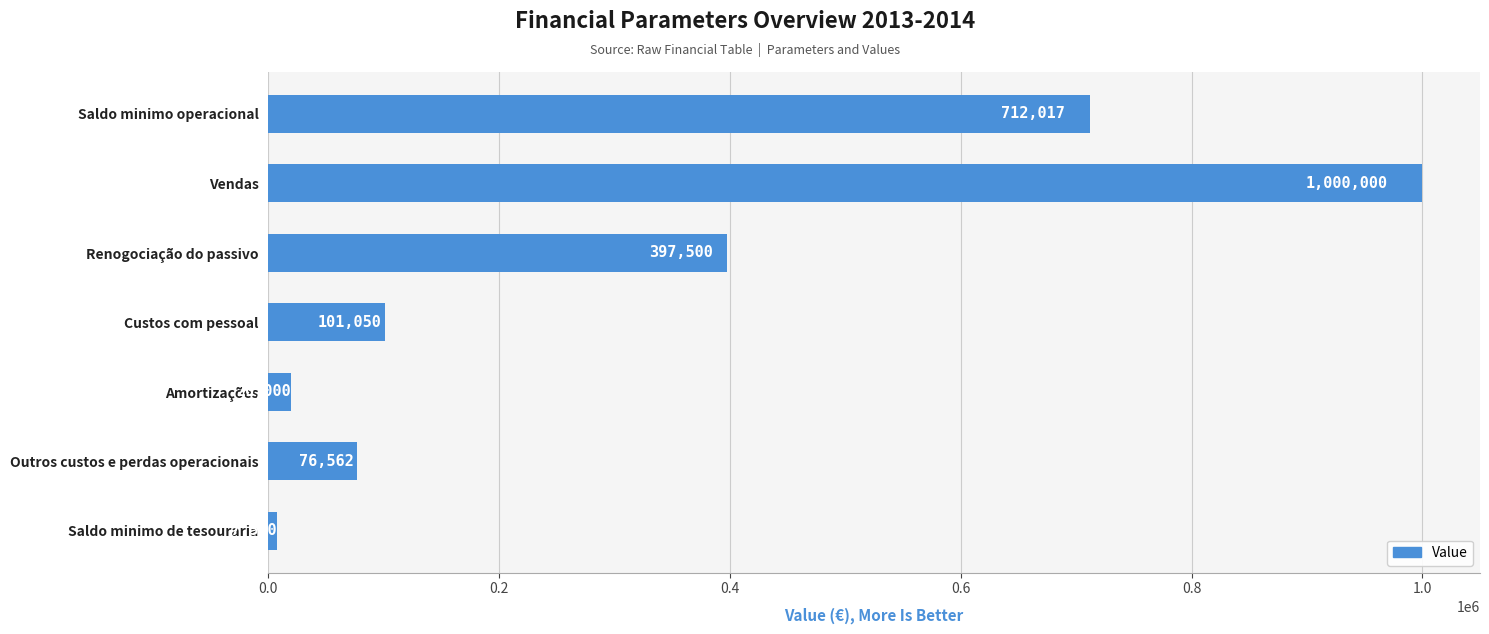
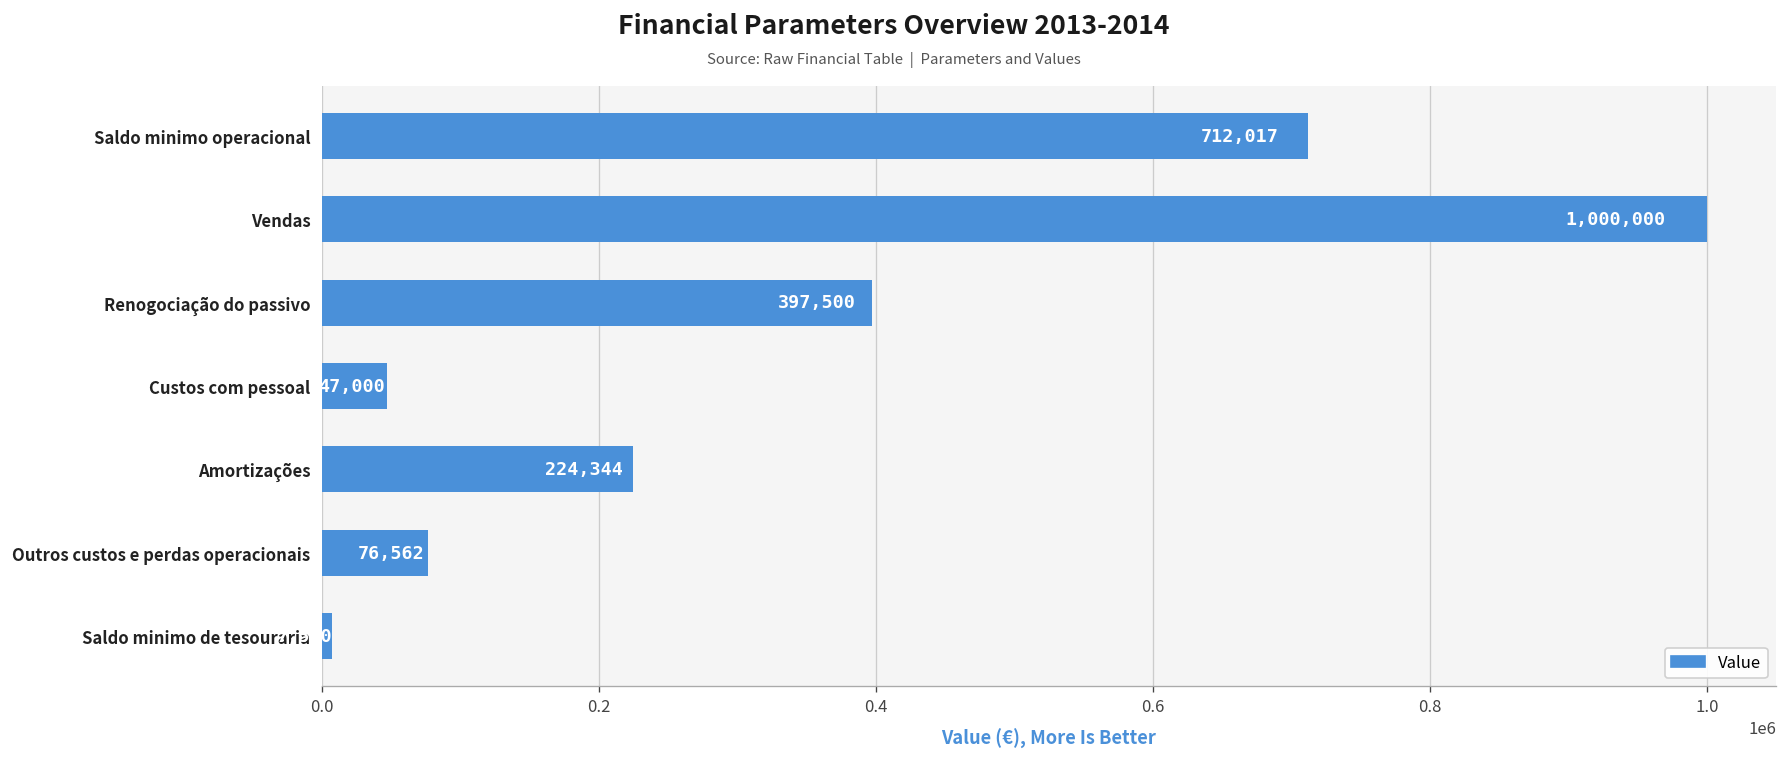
  {
    "Saldo minimo operacional": "712,017",
    "Vendas": "1,000,000",
    "Renogociação do passivo": "397,500",
-   "Custos com pessoal": "101,050",
-   "Amortizações": "20000",
+   "Custos com pessoal": "47,000",
+   "Amortizações": "224000",
    "Outros custos e perdas operacionais": "76,562"
  }
